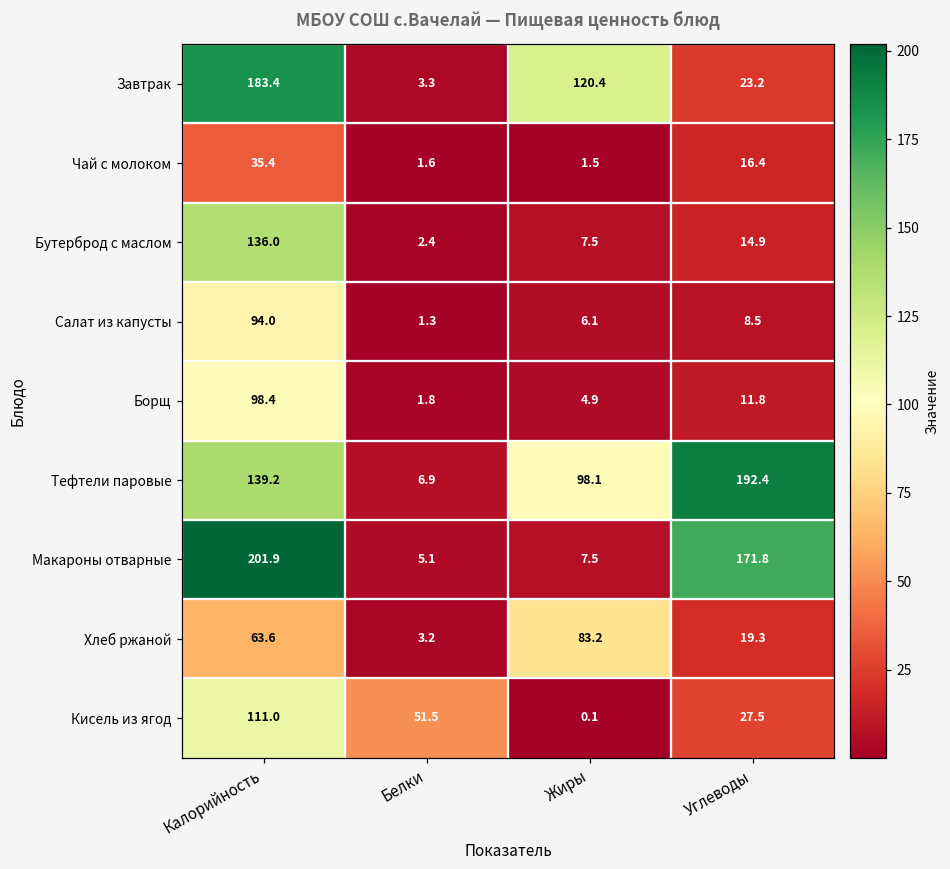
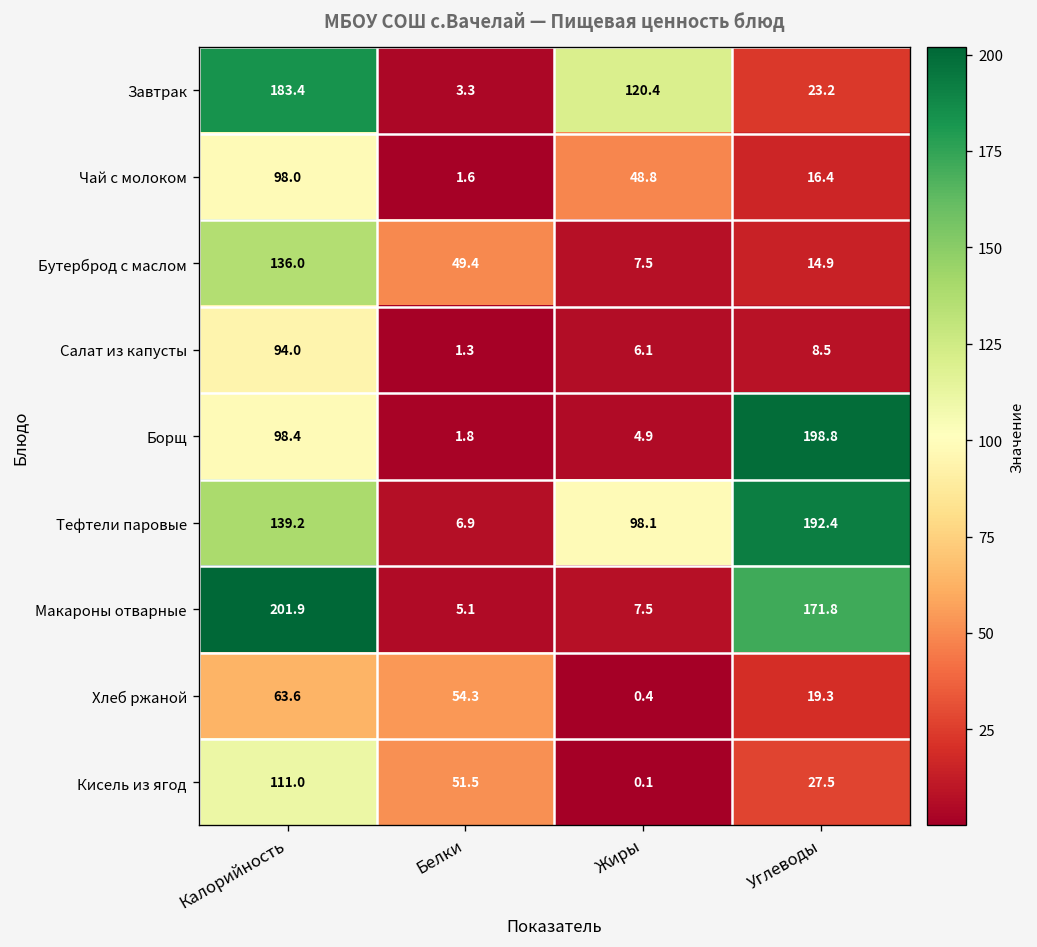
  {
    "Завтрак": {
      "Калорийность": 183.4,
      "Белки": 3.3,
      "Жиры": 120.4,
      "Углеводы": 23.2
    },
    "Чай с молоком": {
-     "Калорийность": 35.4,
+     "Калорийность": 98.0,
      "Белки": 1.6,
-     "Жиры": 1.5,
+     "Жиры": 48.8,
      "Углеводы": 16.4
    },
    "Бутерброд с маслом": {
      "Калорийность": 136.0,
-     "Белки": 2.4,
+     "Белки": 49.4,
      "Жиры": 7.5,
      "Углеводы": 14.9
    },
    "Салат из капусты": {
      "Калорийность": 94.0,
      "Белки": 1.3,
      "Жиры": 6.1,
      "Углеводы": 8.5
    },
    "Борщ": {
      "Калорийность": 98.4,
      "Белки": 1.8,
      "Жиры": 4.9,
-     "Углеводы": 11.8
+     "Углеводы": 198.8
    },
    "Тефтели паровые": {
      "Калорийность": 139.2,
      "Белки": 6.9,
      "Жиры": 98.1,
      "Углеводы": 192.4
    },
    "Макароны отварные": {
      "Калорийность": 201.9,
      "Белки": 5.1,
      "Жиры": 7.5,
      "Углеводы": 171.8
    },
    "Хлеб ржаной": {
      "Калорийность": 63.6,
-     "Белки": 3.2,
-     "Жиры": 83.2,
+     "Белки": 54.3,
+     "Жиры": 0.4,
      "Углеводы": 19.3
    },
    "Кисель из ягод": {
      "Калорийность": 111.0,
      "Белки": 51.5,
      "Жиры": 0.1,
      "Углеводы": 27.5
    }
  }
